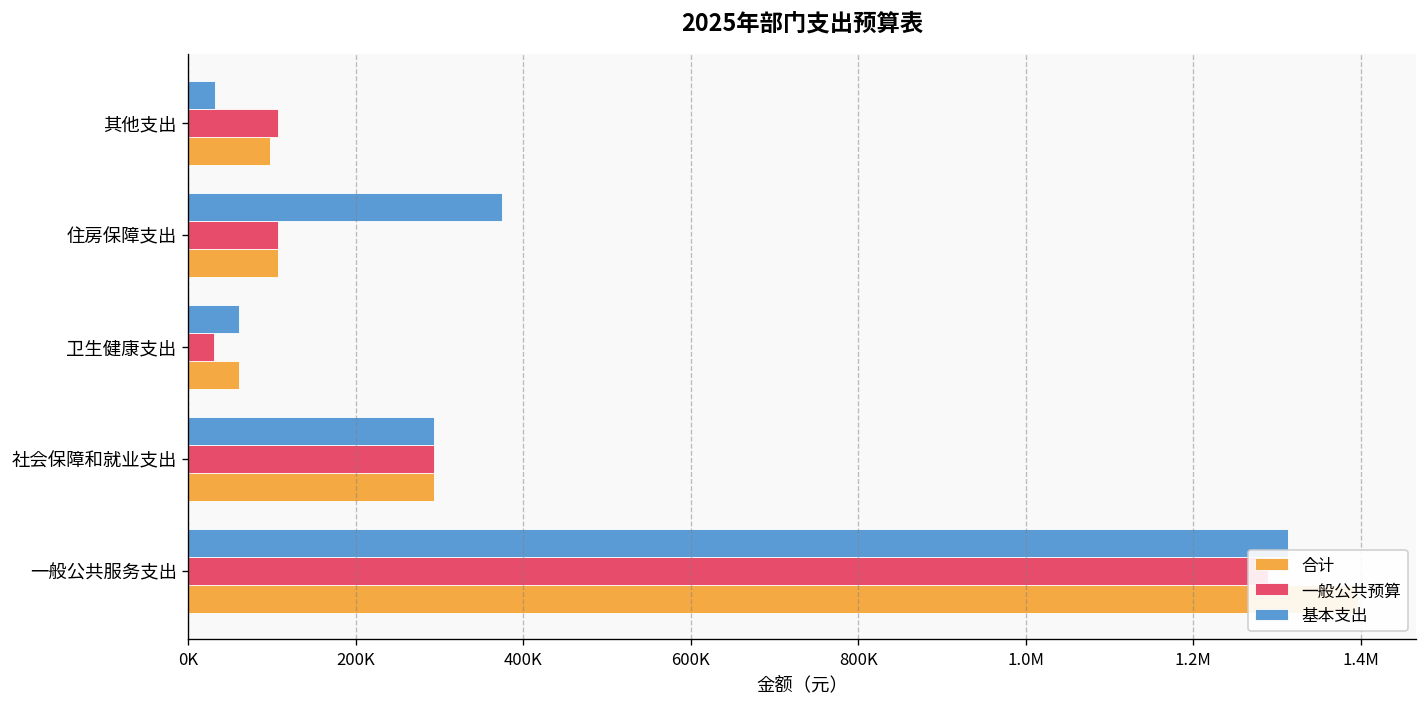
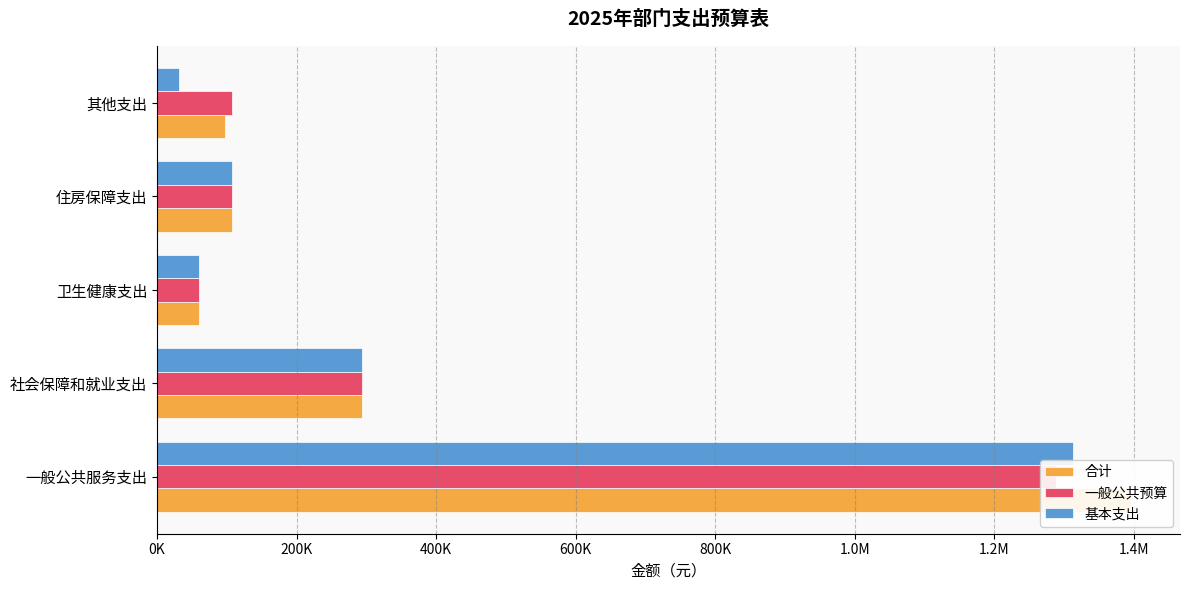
  {
    "合计": {
      "其他支出": 100000,
      "住房保障支出": 110000,
      "卫生健康支出": 60000,
      "社会保障和就业支出": 290000
    },
    "一般公共预算": {
      "其他支出": 110000,
      "住房保障支出": 110000,
-     "卫生健康支出": 30000,
+     "卫生健康支出": 60000,
      "社会保障和就业支出": 290000
    },
    "基本支出": {
      "其他支出": 30000,
-     "住房保障支出": 370000,
+     "住房保障支出": 110000,
      "卫生健康支出": 60000,
      "社会保障和就业支出": 290000,
      "一般公共服务支出": 1310000
    }
  }
